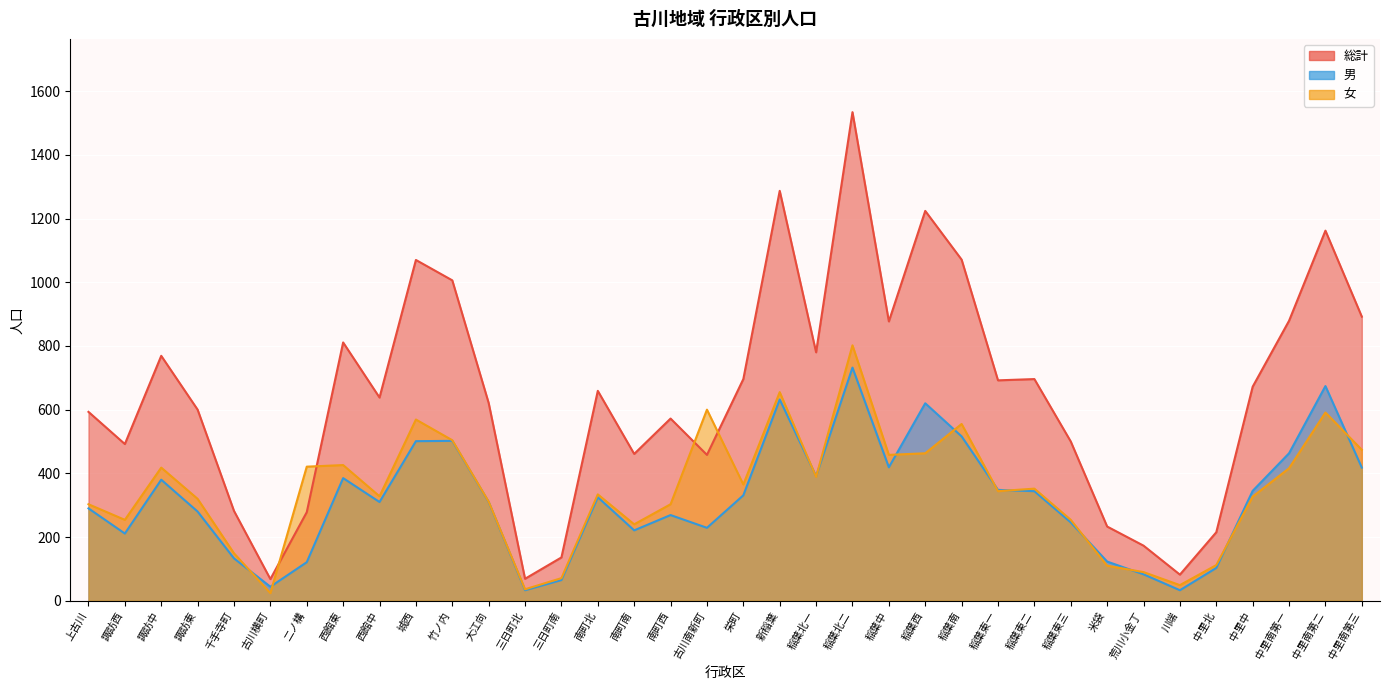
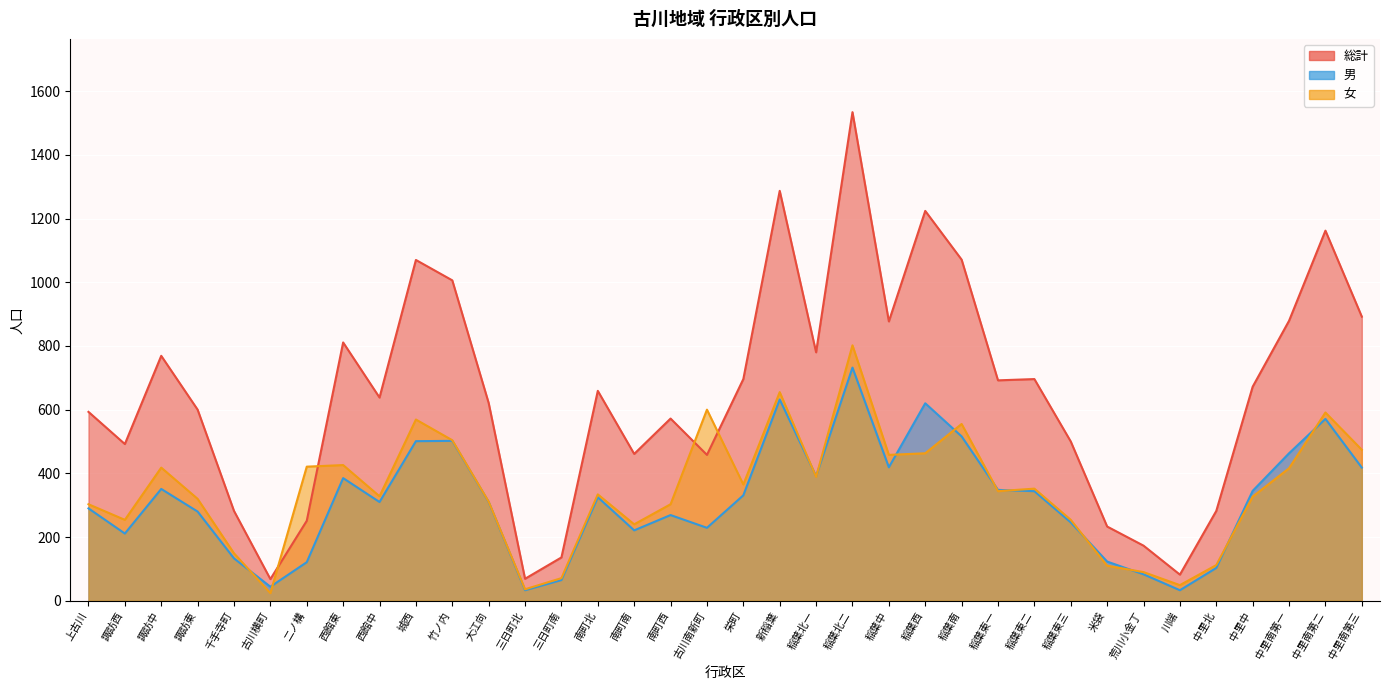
  {
    "総計": {
      "上古川": 590,
      "諏訪西": 490,
      "諏訪中": 770,
      "諏訪東": 600,
      "千手寺町": 280,
      "古川横町": 70,
-     "二ノ構": 280,
+     "二ノ構": 250,
      "西館東": 810,
      "西館中": 640,
      "城西": 1070,
      "竹ノ内": 1010,
      "大江向": 620,
      "三日町北": 70,
      "三日町南": 140,
      "南町北": 660,
      "南町南": 460,
      "南町西": 570,
      "古川南新町": 460,
      "栄町": 700,
      "新稲葉": 1290,
      "稲葉北一": 780,
      "稲葉北二": 1530,
      "稲葉中": 880,
      "稲葉西": 1220,
      "稲葉南": 1070,
      "稲葉東一": 690,
      "稲葉東二": 700,
      "稲葉東三": 500,
      "米袋": 230,
      "荒川小金丁": 170,
      "川端": 80,
-     "中里北": 220,
+     "中里北": 280,
      "中里中": 670,
      "中里南第一": 880,
      "中里南第二": 1160,
      "中里南第三": 890
    },
    "男": {
      "上古川": 290,
      "諏訪西": 210,
-     "諏訪中": 380,
+     "諏訪中": 350,
      "諏訪東": 280,
      "千手寺町": 130,
      "古川横町": 40,
      "二ノ構": 120,
      "西館東": 390,
      "西館中": 310,
      "城西": 500,
      "南町北": 330,
      "南町南": 220,
      "南町西": 270,
      "古川南新町": 230,
      "栄町": 330,
      "新稲葉": 630,
      "稲葉北二": 730,
      "稲葉中": 420,
      "稲葉西": 620,
      "稲葉南": 520,
      "稲葉東二": 340,
      "稲葉東三": 250,
      "米袋": 120,
      "川端": 30,
      "中里北": 100,
      "中里中": 350,
      "中里南第一": 460,
-     "中里南第二": 670,
+     "中里南第二": 570,
      "中里南第三": 420
    },
    "女": {
      "上古川": 300,
      "諏訪西": 250,
      "諏訪中": 420,
      "諏訪東": 320,
      "千手寺町": 150,
      "古川横町": 20,
      "二ノ構": 420,
      "西館東": 430,
      "西館中": 330,
      "城西": 570,
      "南町北": 330,
      "南町南": 240,
      "南町西": 300,
      "古川南新町": 600,
      "栄町": 370,
      "新稲葉": 660,
      "稲葉北二": 800,
      "稲葉中": 460,
      "稲葉西": 460,
      "稲葉南": 560,
      "稲葉東二": 350,
      "稲葉東三": 250,
      "米袋": 110,
      "川端": 50,
      "中里北": 110,
      "中里中": 330,
      "中里南第一": 420,
      "中里南第二": 590,
      "中里南第三": 470
    }
  }
